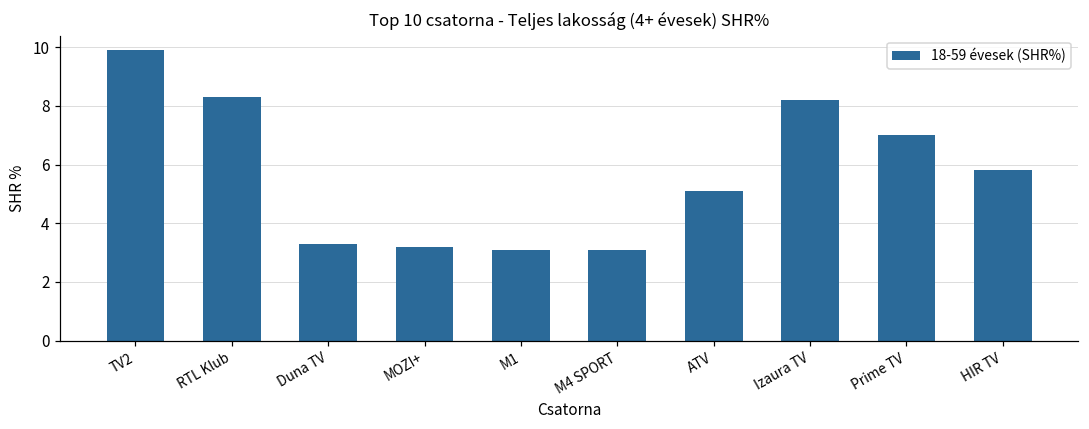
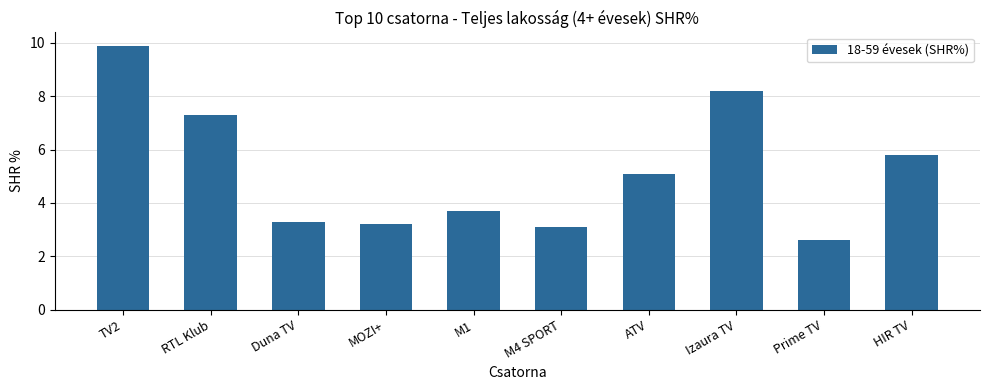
  {
    "TV2": 9.9,
-   "RTL Klub": 8.3,
+   "RTL Klub": 7.3,
    "Duna TV": 3.3,
    "MOZI+": 3.2,
-   "M1": 3.1,
+   "M1": 3.7,
    "M4 SPORT": 3.1,
    "ATV": 5.1,
    "Izaura TV": 8.2,
-   "Prime TV": 7.0,
+   "Prime TV": 2.6,
    "HIR TV": 5.8
  }
